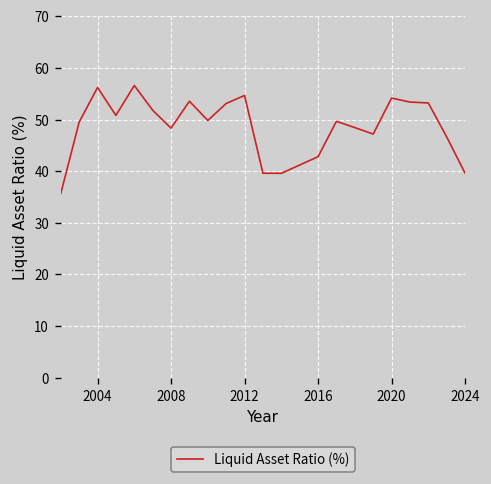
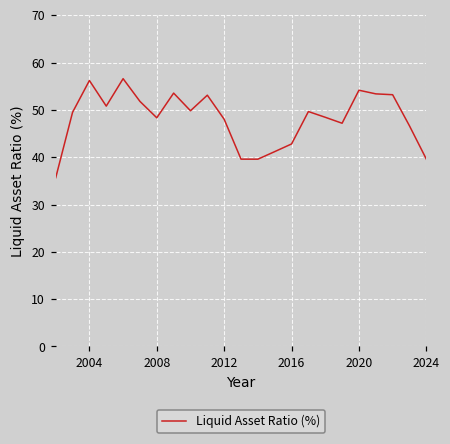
  {
    "2004": 56,
    "2008": 48,
-   "2012": 55,
+   "2012": 48,
    "2016": 43,
    "2020": 54,
    "2024": 40
  }
